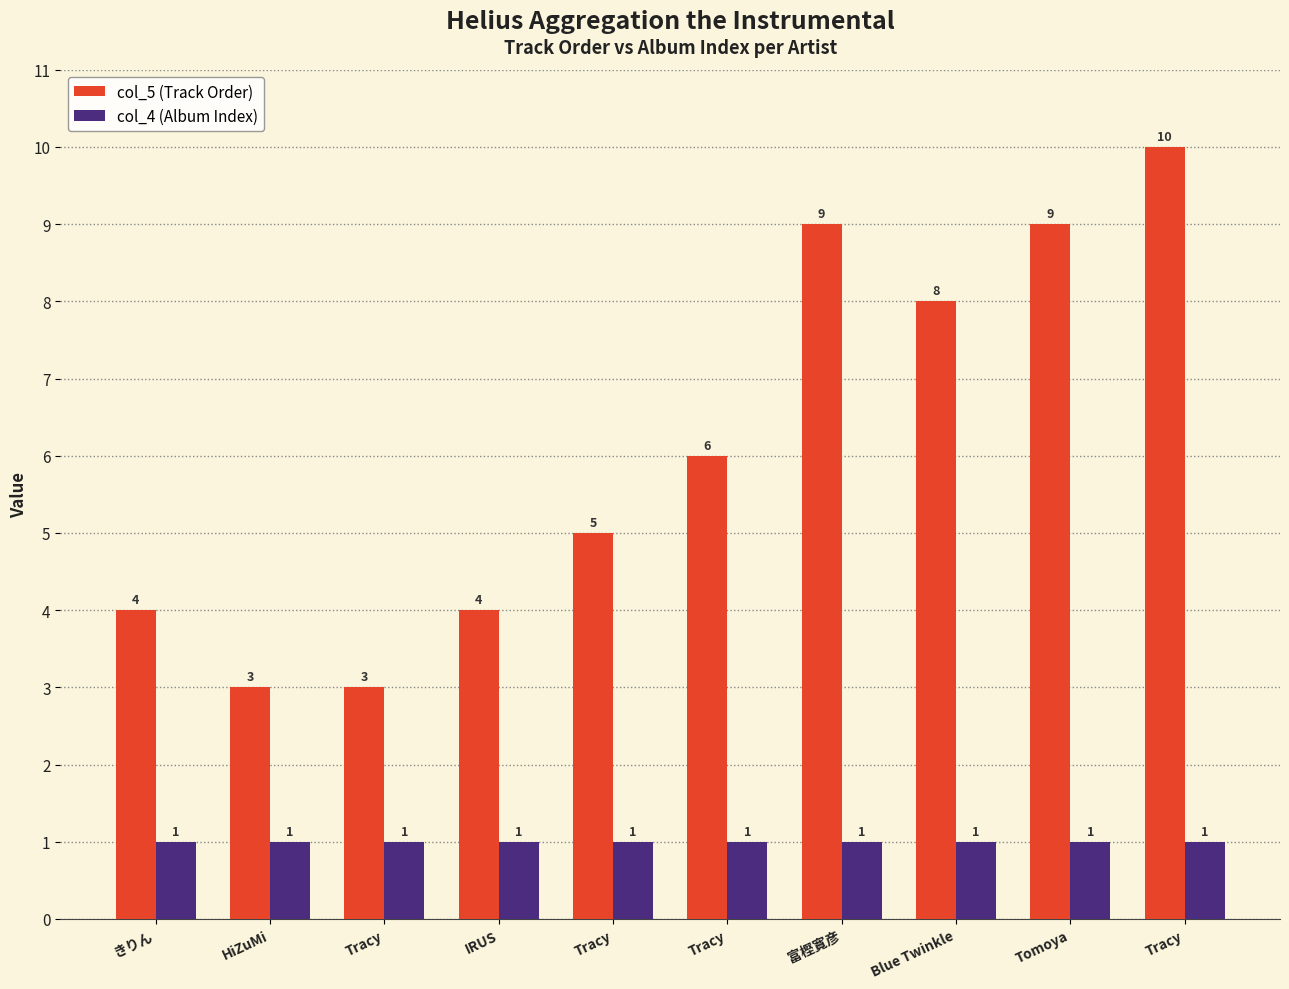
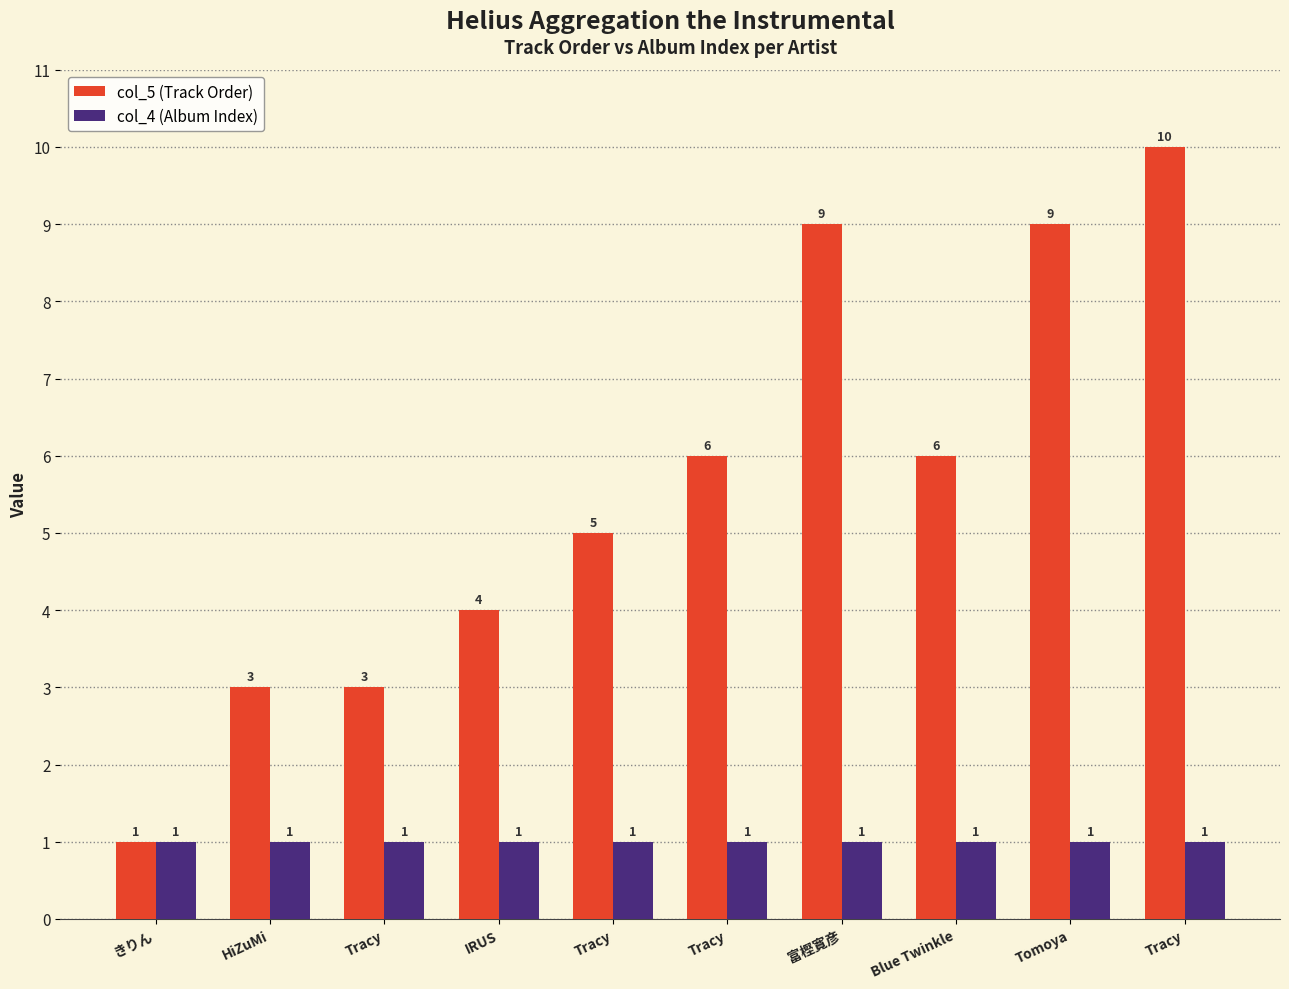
  {
    "col_5 (Track Order)": {
-     "きりん": 4,
+     "きりん": 1,
      "HiZuMi": 3,
      "IRUS": 4,
      "富樫寛彦": 9,
-     "Blue Twinkle": 8,
+     "Blue Twinkle": 6,
      "Tomoya": 9
    },
    "col_4 (Album Index)": {
      "きりん": 1,
      "HiZuMi": 1,
      "IRUS": 1,
      "富樫寛彦": 1,
      "Blue Twinkle": 1,
      "Tomoya": 1
    }
  }
